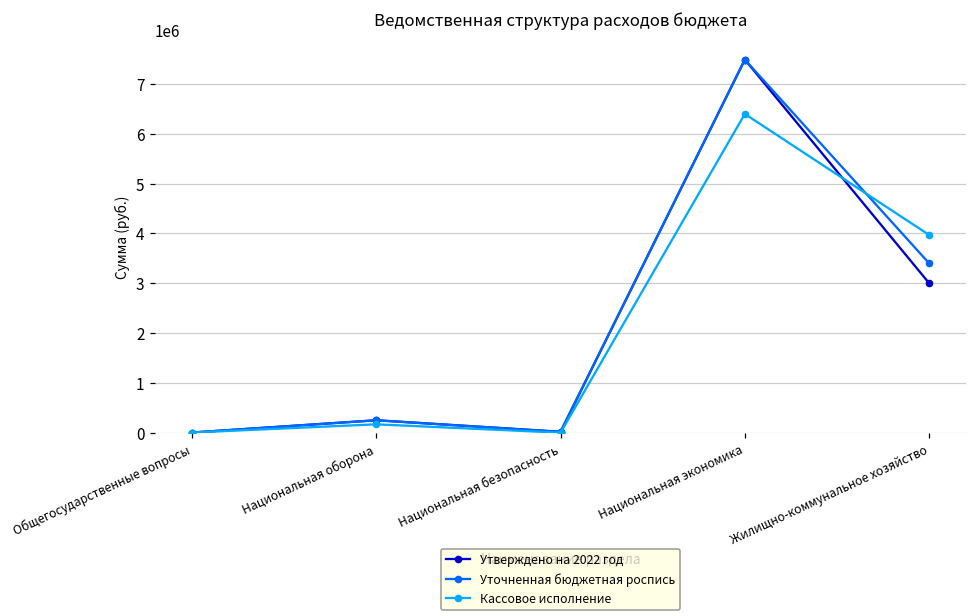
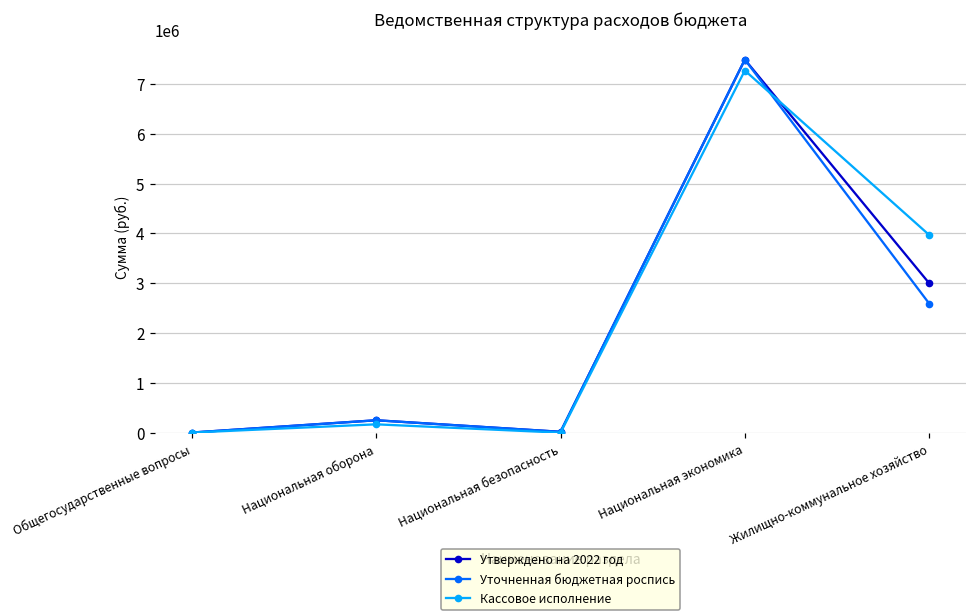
  {
    "Утверждено на 2022 год": {
      "Жилищно-коммунальное хозяйство": 3000000
    },
    "Уточненная бюджетная роспись": {
-     "Жилищно-коммунальное хозяйство": 3400000
+     "Жилищно-коммунальное хозяйство": 2600000
    },
    "Кассовое исполнение": {
      "Национальная оборона": 200000,
-     "Национальная экономика": 6400000,
+     "Национальная экономика": 7300000,
      "Жилищно-коммунальное хозяйство": 4000000
    }
  }
